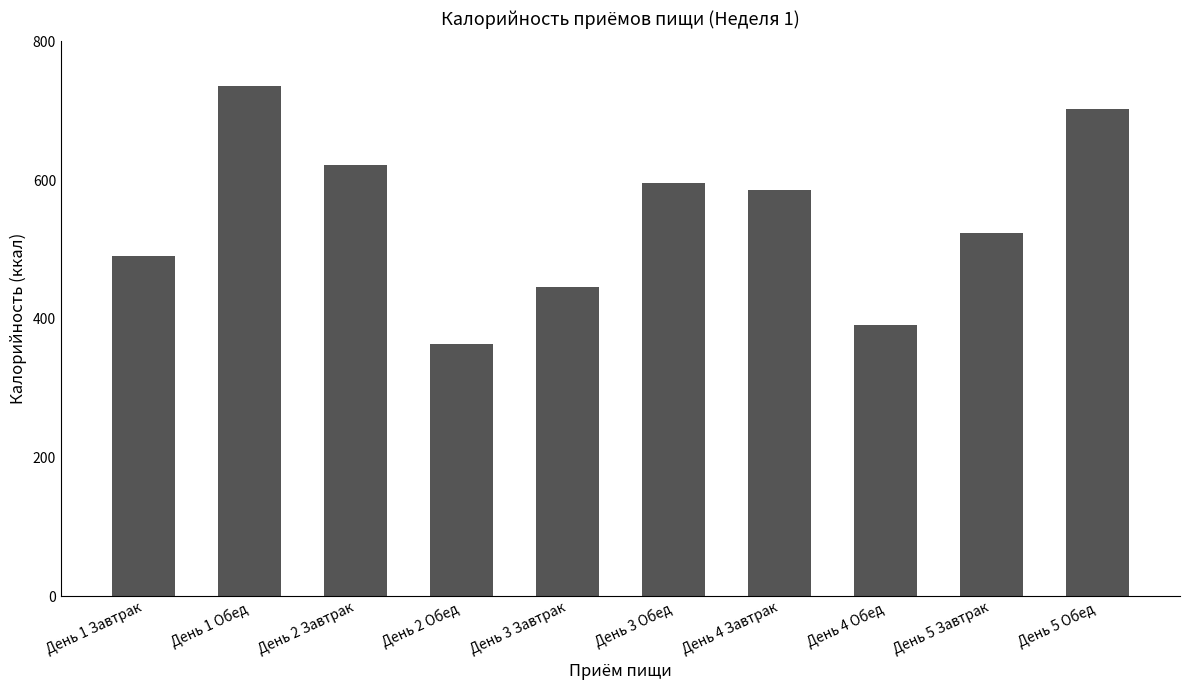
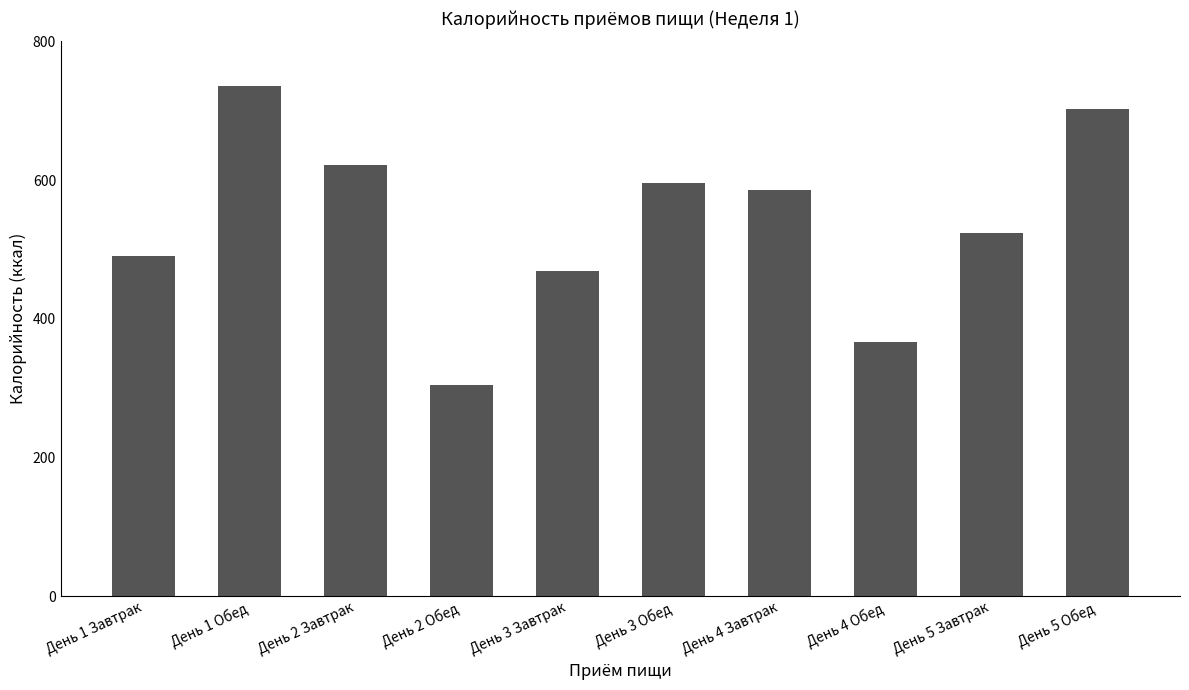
  {
    "День 1 Завтрак": 490,
    "День 1 Обед": 740,
    "День 2 Завтрак": 620,
-   "День 2 Обед": 360,
-   "День 3 Завтрак": 450,
+   "День 2 Обед": 300,
+   "День 3 Завтрак": 470,
    "День 3 Обед": 600,
    "День 4 Завтрак": 590,
-   "День 4 Обед": 390,
+   "День 4 Обед": 370,
    "День 5 Завтрак": 520,
    "День 5 Обед": 700
  }
